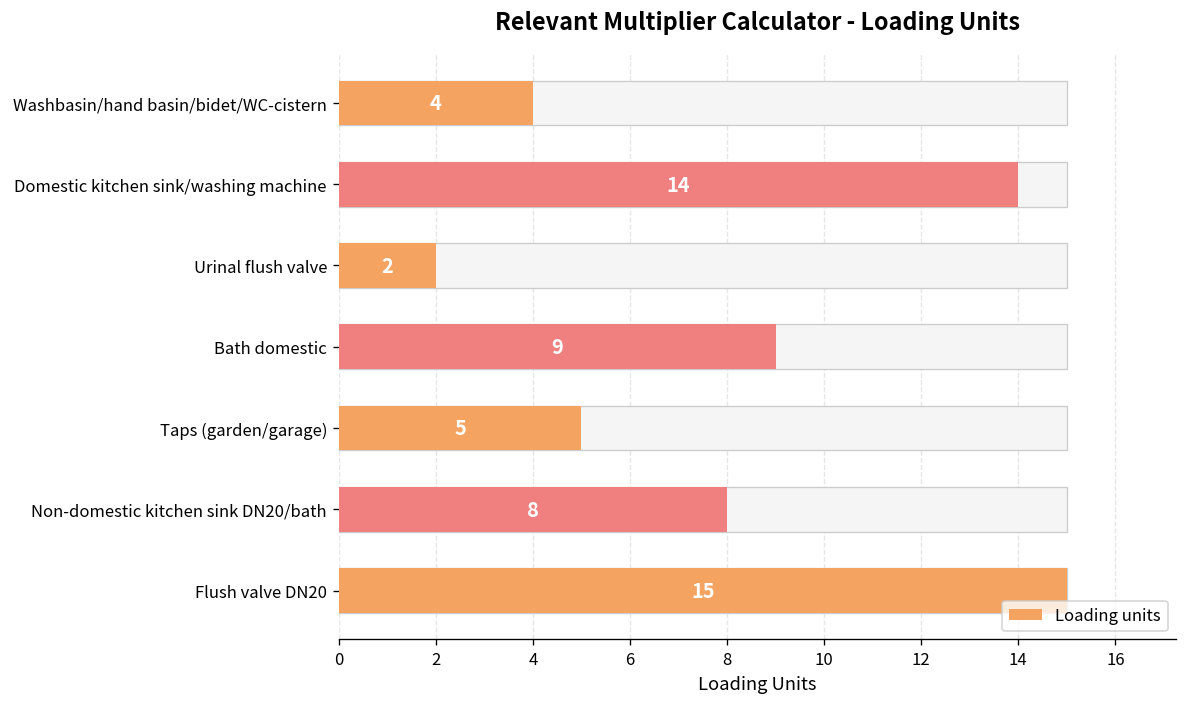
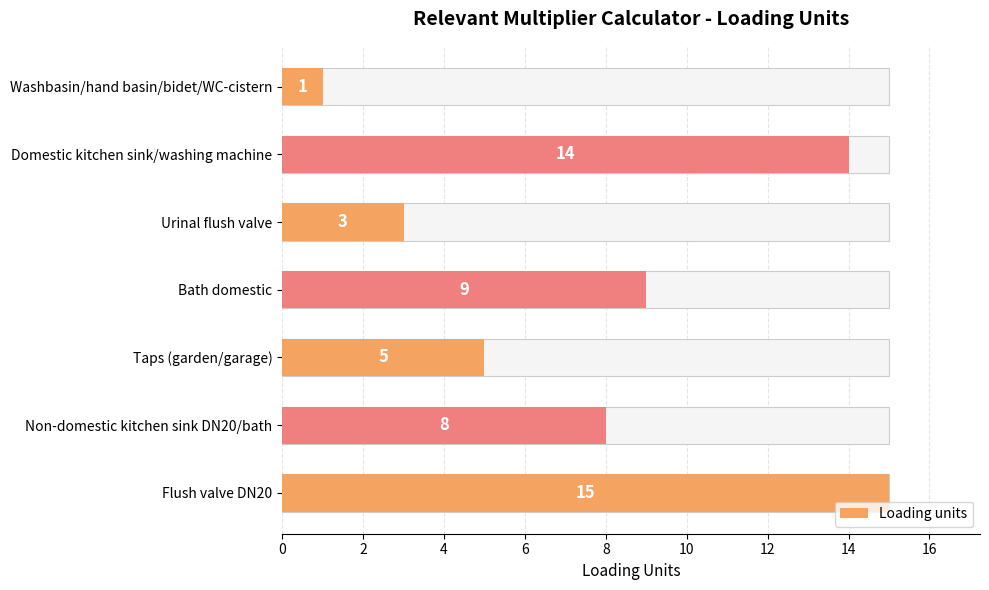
  {
    "Loading units": {
-     "Washbasin/hand basin/bidet/WC-cistern": 4,
-     "Urinal flush valve": 2,
+     "Washbasin/hand basin/bidet/WC-cistern": 1,
+     "Urinal flush valve": 3,
      "Flush valve DN20": 15
    }
  }
